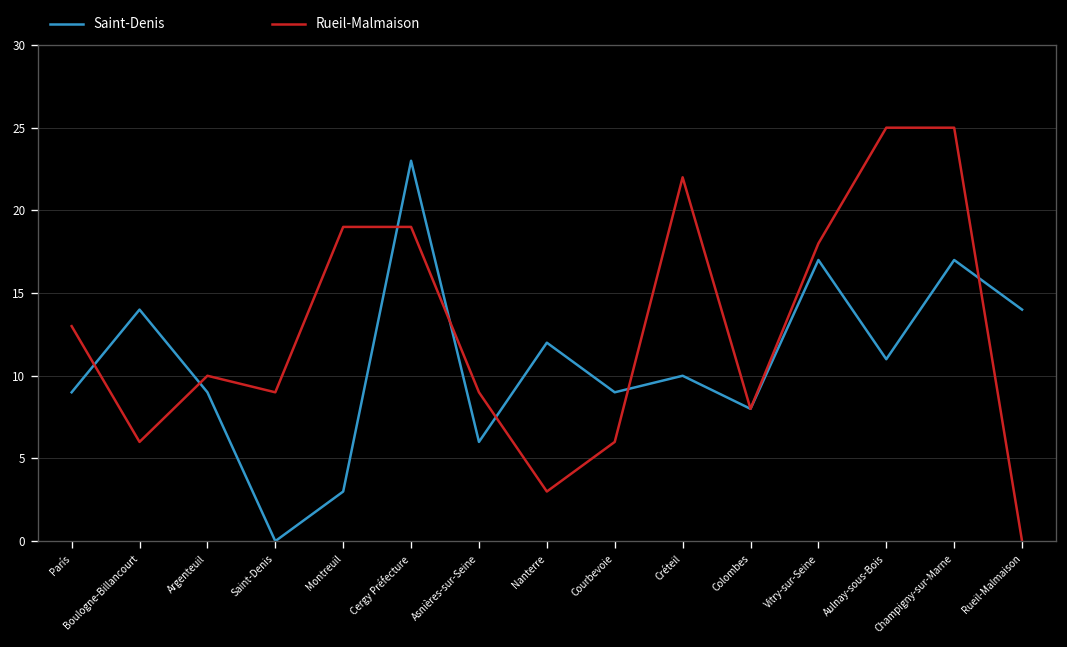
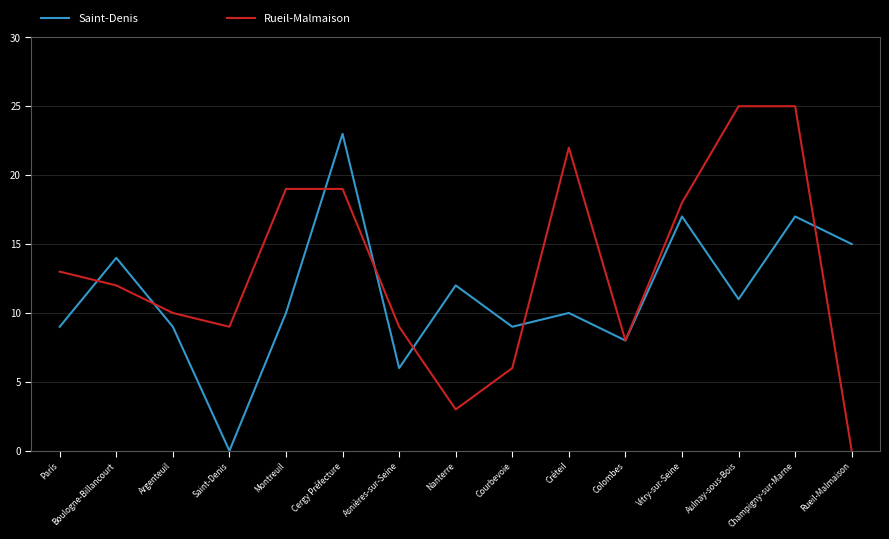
  {
    "Saint-Denis": {
      "París": 9,
      "Boulogne-Billancourt": 14,
      "Argenteuil": 9,
      "Saint-Denis": 0,
-     "Montreuil": 3,
+     "Montreuil": 10,
      "Cergy Préfecture": 23,
      "Asnières-sur-Seine": 6,
      "Nanterre": 12,
      "Courbevoie": 9,
      "Créteil": 10,
      "Vitry-sur-Seine": 17,
      "Aulnay-sous-Bois": 11,
      "Champigny-sur-Marne": 17,
-     "Rueil-Malmaison": 14
+     "Rueil-Malmaison": 15
    },
    "Rueil-Malmaison": {
      "París": 13,
-     "Boulogne-Billancourt": 6,
+     "Boulogne-Billancourt": 12,
      "Argenteuil": 10,
      "Saint-Denis": 9,
      "Montreuil": 19,
      "Cergy Préfecture": 19,
      "Asnières-sur-Seine": 9,
      "Nanterre": 3,
      "Courbevoie": 6,
      "Créteil": 22,
      "Vitry-sur-Seine": 18,
      "Aulnay-sous-Bois": 25,
      "Champigny-sur-Marne": 25,
      "Rueil-Malmaison": 0
    }
  }
